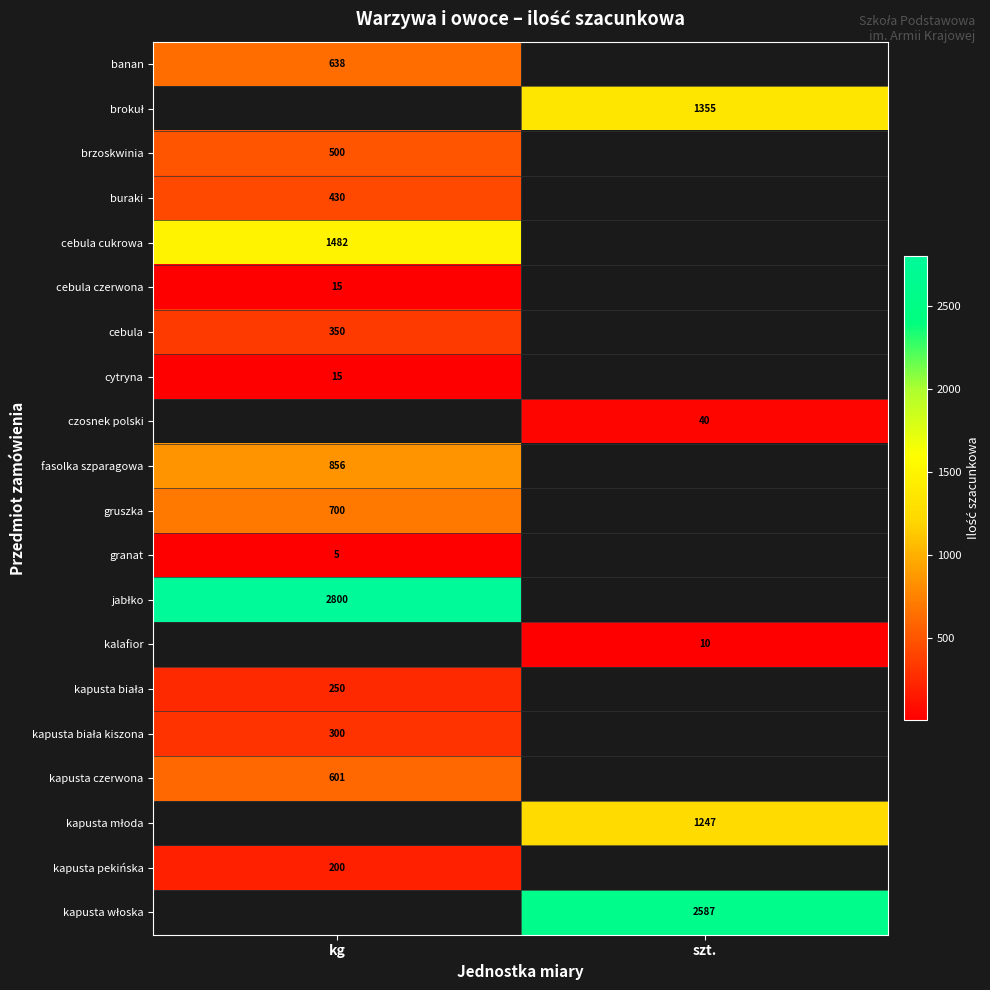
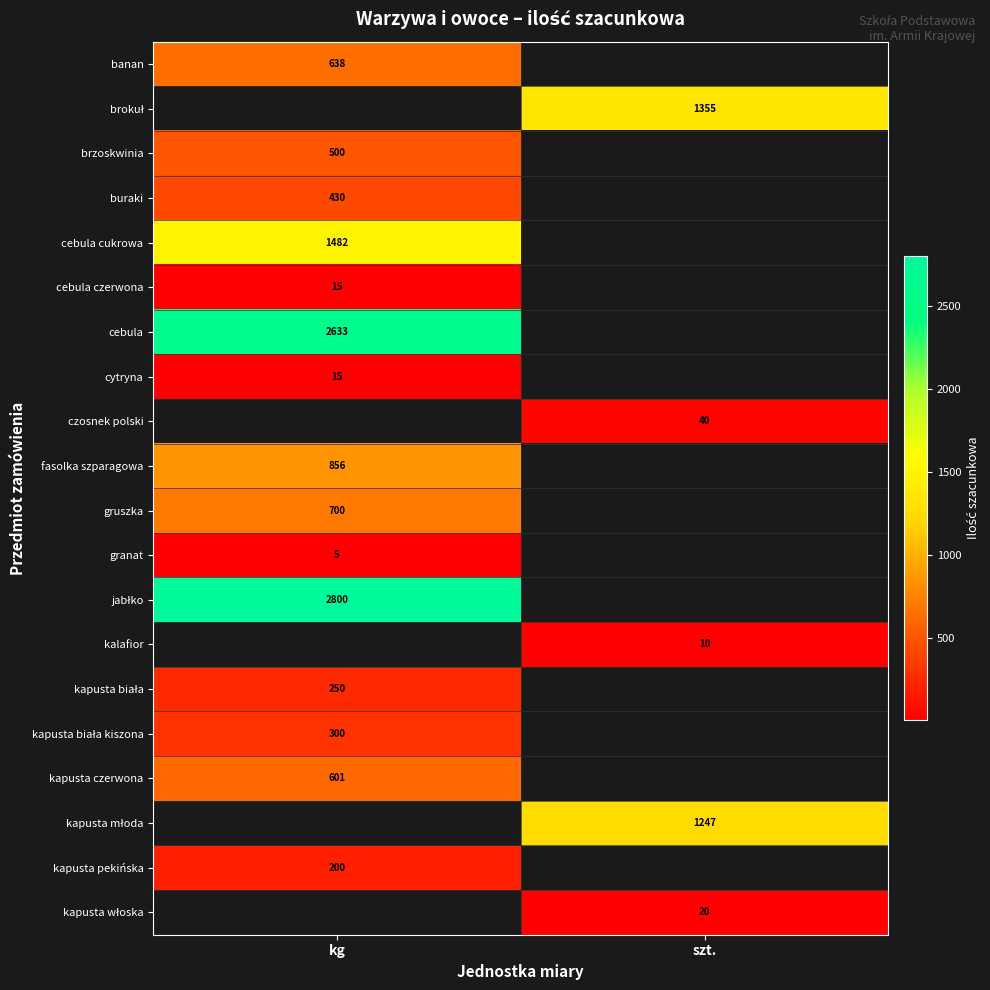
  {
    "banan": {
      "kg": 638
    },
    "brokuł": {
      "szt.": 1355
    },
    "brzoskwinia": {
      "kg": 500
    },
    "buraki": {
      "kg": 430
    },
    "cebula cukrowa": {
      "kg": 1482
    },
    "cebula czerwona": {
      "kg": 15
    },
    "cebula": {
-     "kg": 350
+     "kg": 2633
    },
    "cytryna": {
      "kg": 15
    },
    "czosnek polski": {
      "szt.": 40
    },
    "fasolka szparagowa": {
      "kg": 856
    },
    "gruszka": {
      "kg": 700
    },
    "granat": {
      "kg": 5
    },
    "jabłko": {
      "kg": 2800
    },
    "kalafior": {
      "szt.": 10
    },
    "kapusta biała": {
      "kg": 250
    },
    "kapusta biała kiszona": {
      "kg": 300
    },
    "kapusta czerwona": {
      "kg": 601
    },
    "kapusta młoda": {
      "szt.": 1247
    },
    "kapusta pekińska": {
      "kg": 200
    },
    "kapusta włoska": {
-     "szt.": 2587
+     "szt.": 20
    }
  }
